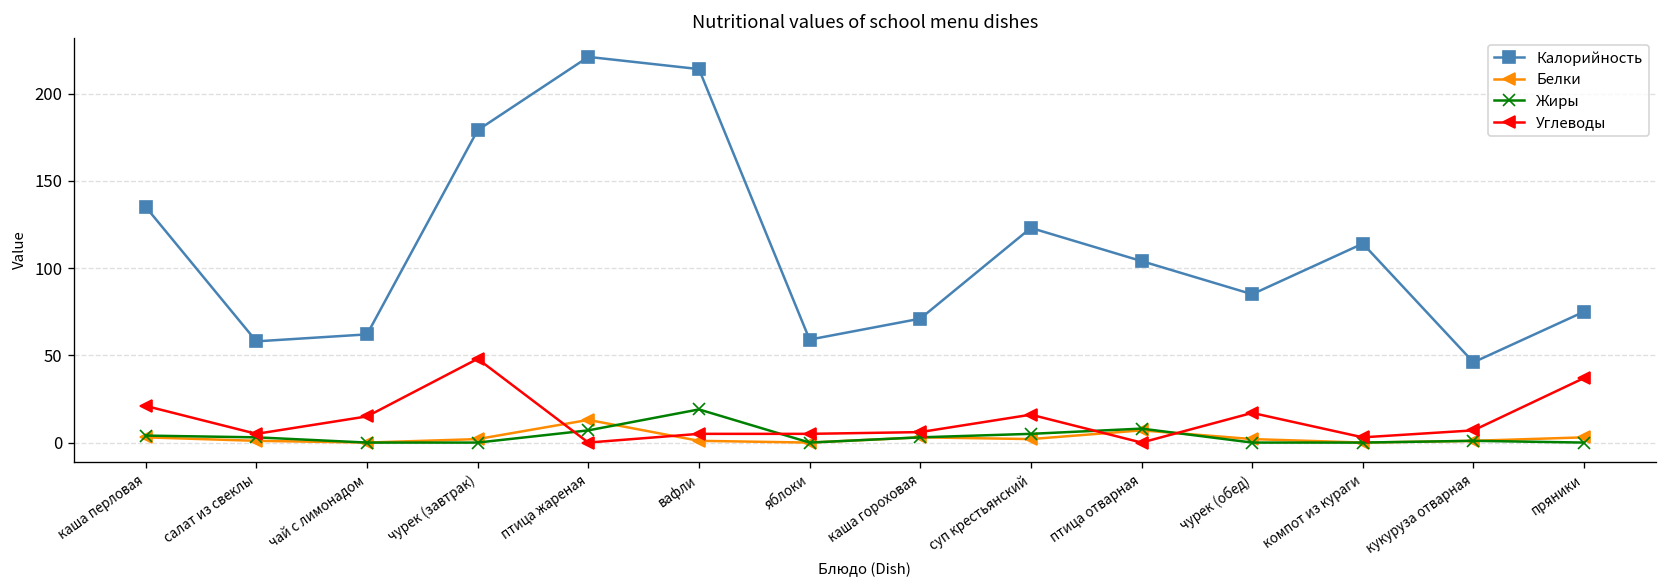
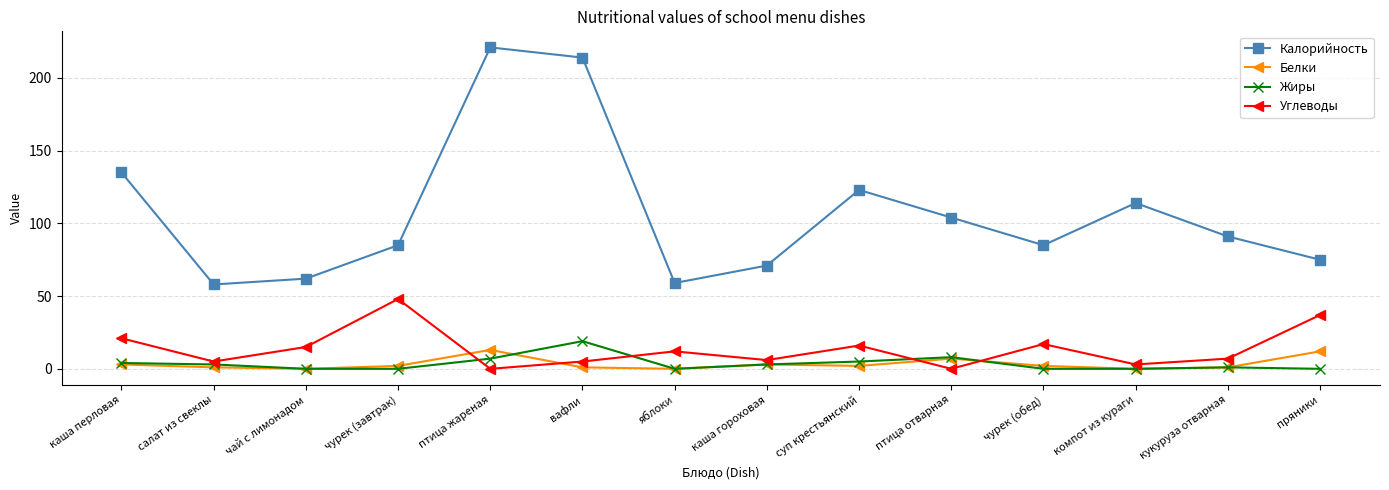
  {
    "Калорийность": {
      "каша перловая": 135,
      "салат из свеклы": 58,
      "чай с лимонадом": 62,
-     "чурек (завтрак)": 179,
+     "чурек (завтрак)": 85,
      "птица жареная": 221,
      "вафли": 214,
      "яблоки": 59,
      "каша гороховая": 71,
      "суп крестьянский": 123,
      "птица отварная": 104,
      "чурек (обед)": 85,
      "компот из кураги": 114,
-     "кукуруза отварная": 46,
+     "кукуруза отварная": 91,
      "пряники": 75
    },
    "Белки": {
      "салат из свеклы": 1,
      "чурек (завтрак)": 2,
      "птица жареная": 13,
      "вафли": 1,
      "суп крестьянский": 2,
      "чурек (обед)": 2,
-     "пряники": 3
+     "пряники": 12
    },
    "Жиры": {
      "салат из свеклы": 3,
      "чурек (завтрак)": 0,
      "птица жареная": 7,
      "вафли": 19,
      "суп крестьянский": 5,
      "чурек (обед)": 0,
      "пряники": 0
    },
    "Углеводы": {
      "каша перловая": 21,
      "салат из свеклы": 5,
      "чай с лимонадом": 15,
      "чурек (завтрак)": 48,
      "птица жареная": 0,
      "вафли": 5,
-     "яблоки": 5,
+     "яблоки": 12,
      "каша гороховая": 6,
      "суп крестьянский": 16,
      "птица отварная": 0,
      "чурек (обед)": 17,
      "компот из кураги": 3,
      "кукуруза отварная": 7,
      "пряники": 37
    }
  }
